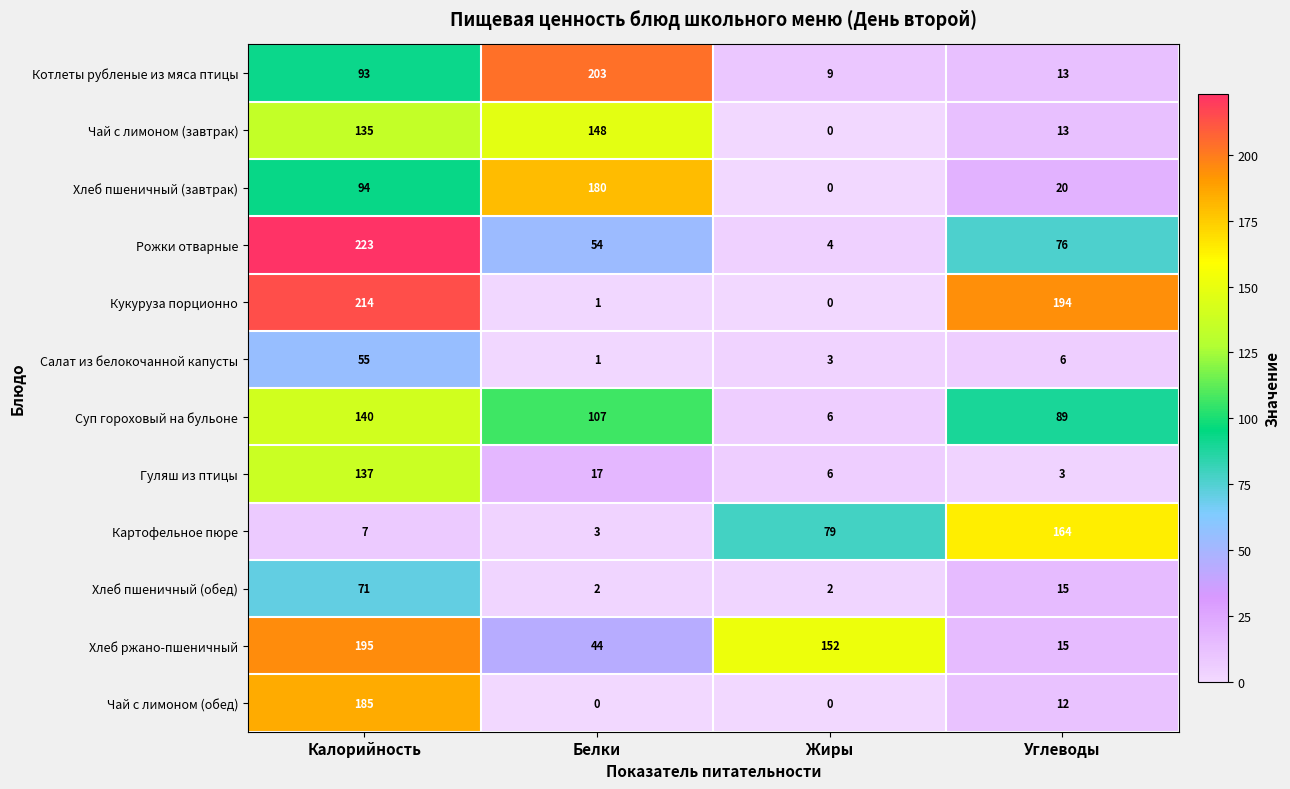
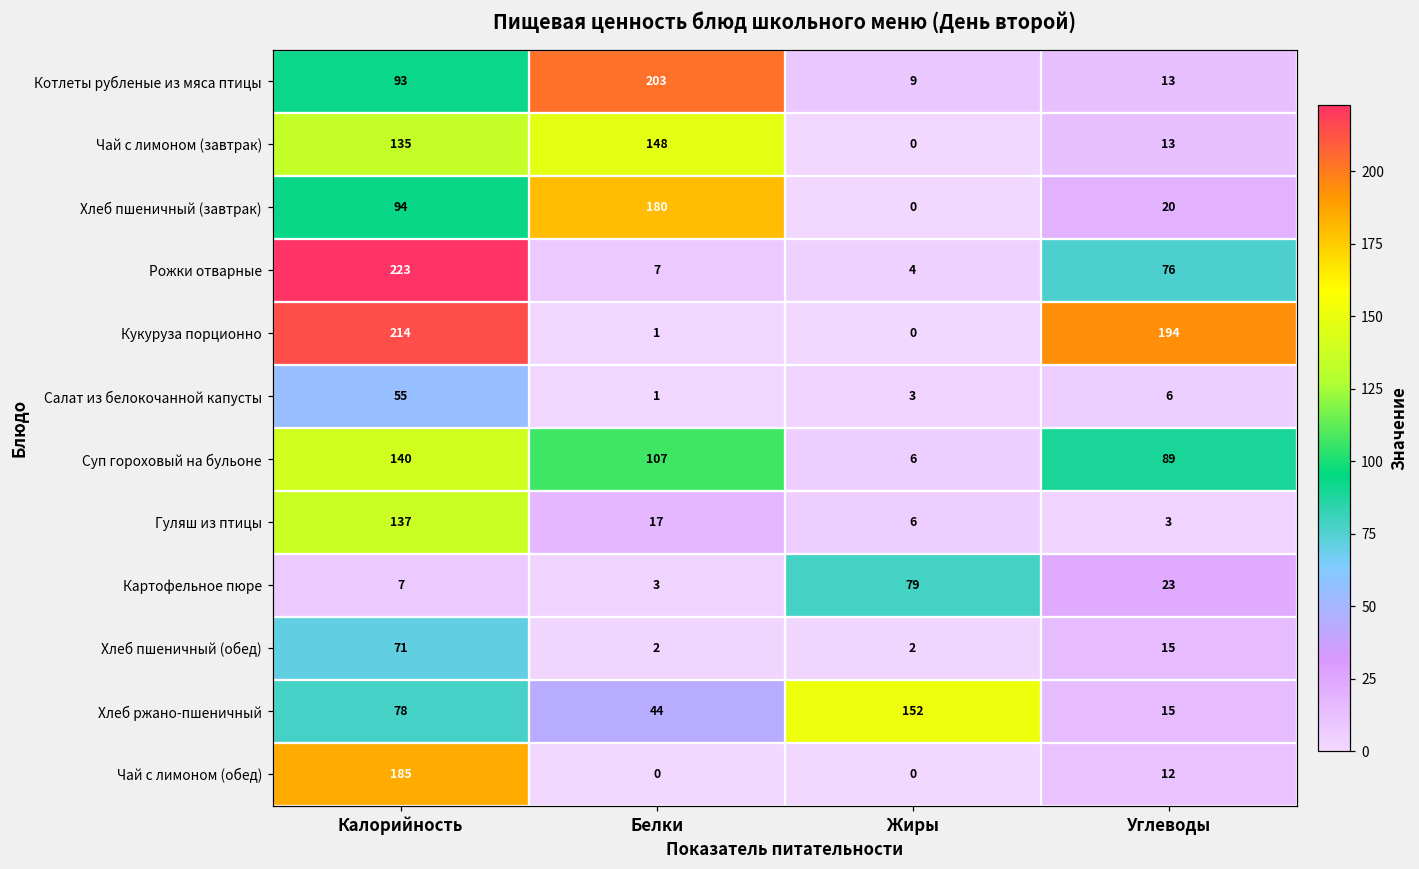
  {
    "Котлеты рубленые из мяса птицы": {
      "Калорийность": 93,
      "Белки": 203,
      "Жиры": 9,
      "Углеводы": 13
    },
    "Чай с лимоном (завтрак)": {
      "Калорийность": 135,
      "Белки": 148,
      "Жиры": 0,
      "Углеводы": 13
    },
    "Хлеб пшеничный (завтрак)": {
      "Калорийность": 94,
      "Белки": 180,
      "Жиры": 0,
      "Углеводы": 20
    },
    "Рожки отварные": {
      "Калорийность": 223,
-     "Белки": 54,
+     "Белки": 7,
      "Жиры": 4,
      "Углеводы": 76
    },
    "Кукуруза порционно": {
      "Калорийность": 214,
      "Белки": 1,
      "Жиры": 0,
      "Углеводы": 194
    },
    "Салат из белокочанной капусты": {
      "Калорийность": 55,
      "Белки": 1,
      "Жиры": 3,
      "Углеводы": 6
    },
    "Суп гороховый на бульоне": {
      "Калорийность": 140,
      "Белки": 107,
      "Жиры": 6,
      "Углеводы": 89
    },
    "Гуляш из птицы": {
      "Калорийность": 137,
      "Белки": 17,
      "Жиры": 6,
      "Углеводы": 3
    },
    "Картофельное пюре": {
      "Калорийность": 7,
      "Белки": 3,
      "Жиры": 79,
-     "Углеводы": 164
+     "Углеводы": 23
    },
    "Хлеб пшеничный (обед)": {
      "Калорийность": 71,
      "Белки": 2,
      "Жиры": 2,
      "Углеводы": 15
    },
    "Хлеб ржано-пшеничный": {
-     "Калорийность": 195,
+     "Калорийность": 78,
      "Белки": 44,
      "Жиры": 152,
      "Углеводы": 15
    },
    "Чай с лимоном (обед)": {
      "Калорийность": 185,
      "Белки": 0,
      "Жиры": 0,
      "Углеводы": 12
    }
  }
